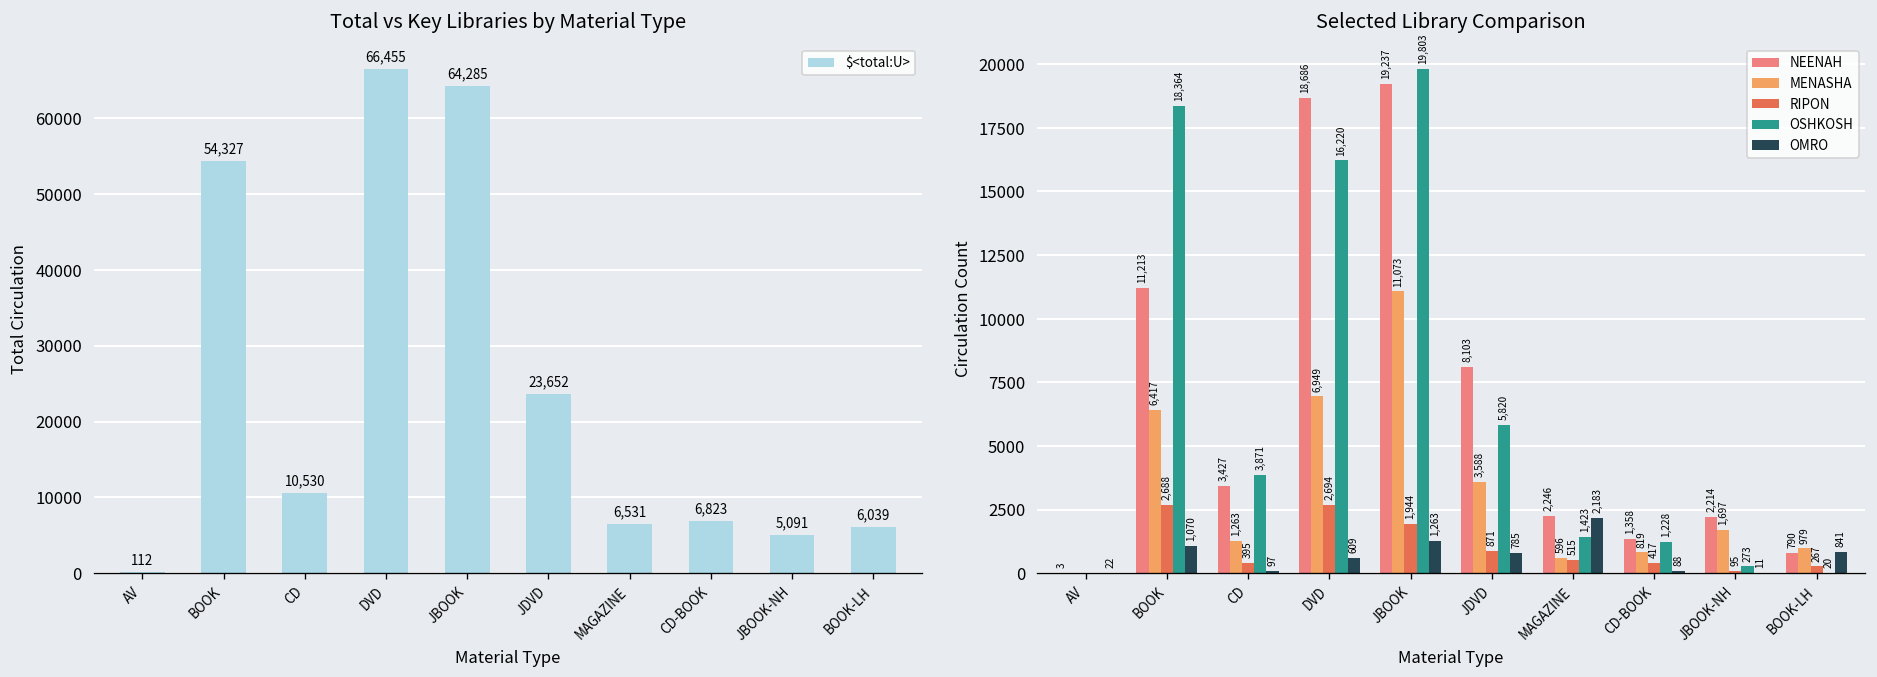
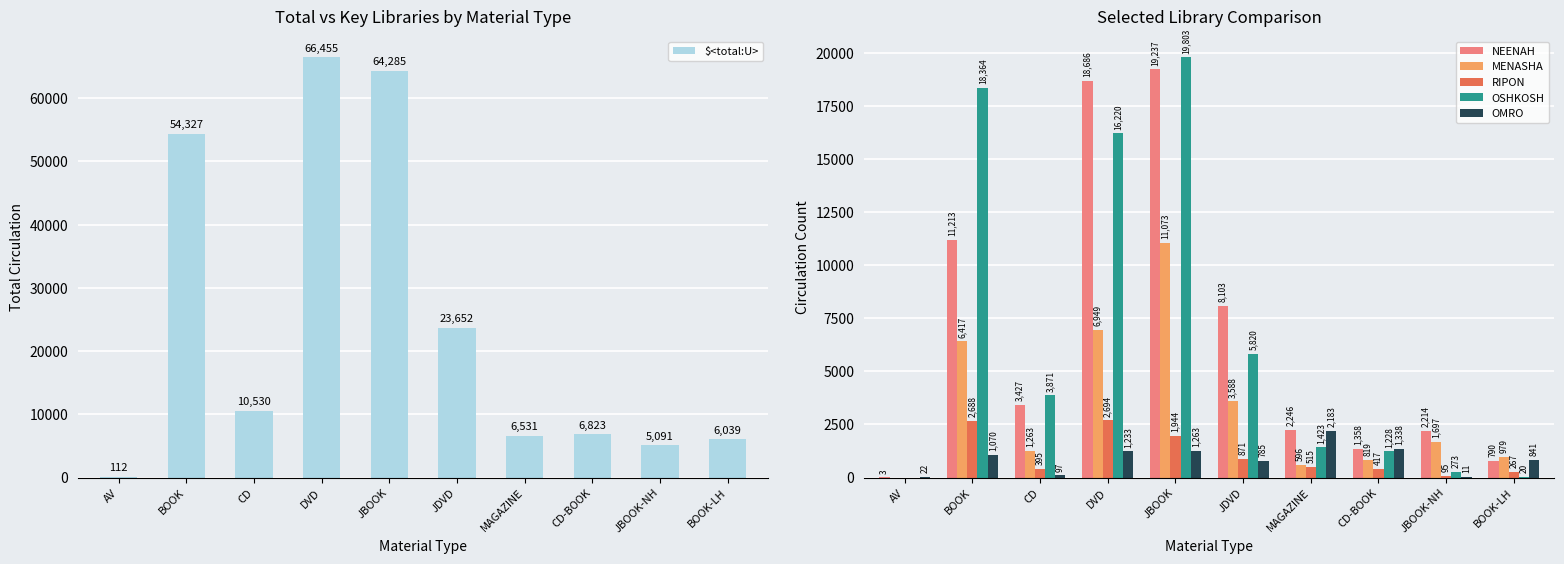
  {
    "Total vs Key Libraries by Material Type": {
      "AV": "112",
      "BOOK": "54,327",
      "CD": "10,530",
      "DVD": "66,455",
      "JBOOK": "64,285",
      "JDVD": "23,652",
      "MAGAZINE": "6,531",
      "CD-BOOK": "6,823",
      "JBOOK-NH": "5,091",
      "BOOK-LH": "6,039"
    },
    "Selected Library Comparison": {
      "OSHKOSH": {
        "BOOK": "18,364",
        "CD": "3,871",
        "DVD": "16,220",
        "JBOOK": "19,803",
        "JDVD": "5,820",
        "MAGAZINE": "1,423",
        "CD-BOOK": "1,228",
        "JBOOK-NH": "273",
        "BOOK-LH": "20"
      },
      "OMRO": {
        "AV": "22",
        "BOOK": "1,070",
        "CD": "97",
-       "DVD": "609",
+       "DVD": "1,233",
        "JBOOK": "1,263",
        "JDVD": "785",
        "MAGAZINE": "2,183",
-       "CD-BOOK": "88",
+       "CD-BOOK": "1,338",
        "JBOOK-NH": "11",
        "BOOK-LH": "841"
      }
    }
  }
